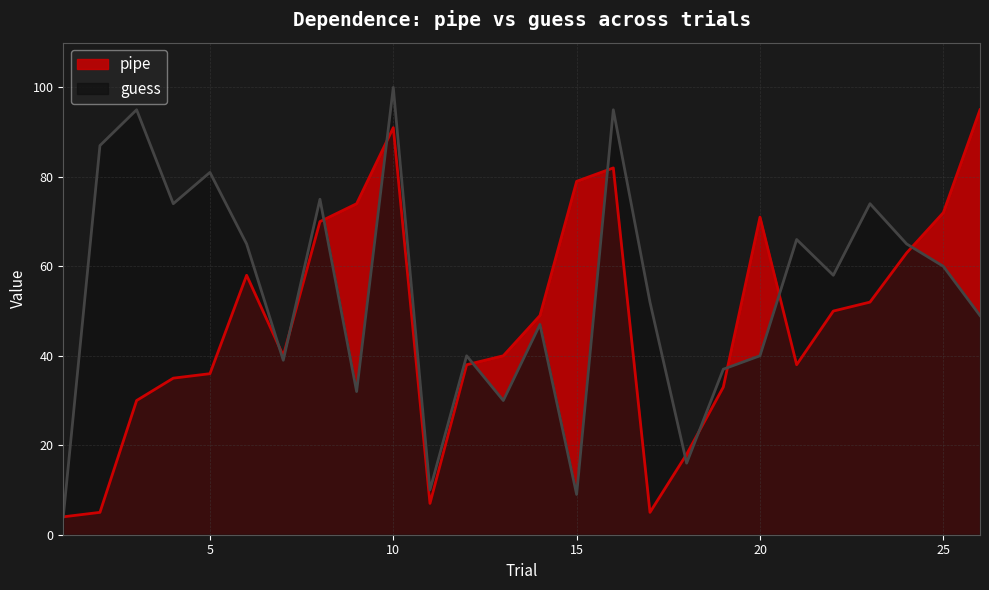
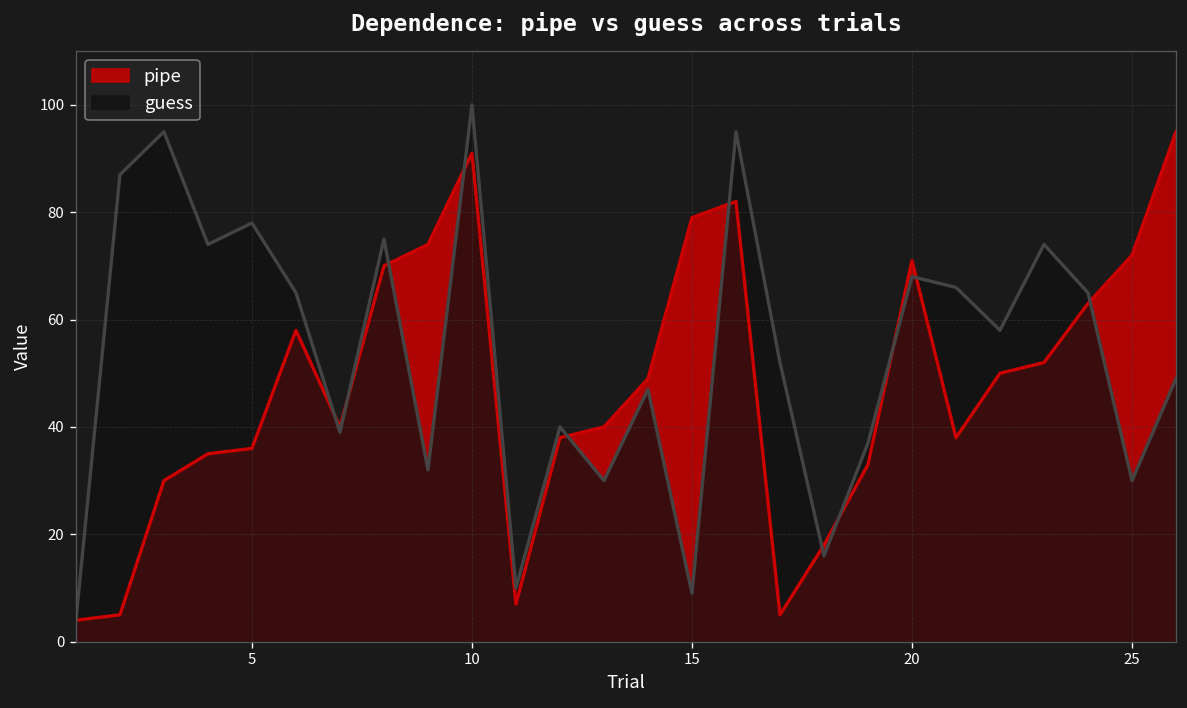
  {
    "pipe": {
      "5": 36,
      "10": 91,
      "15": 79,
      "20": 71,
      "25": 72
    },
    "guess": {
-     "5": 81,
+     "5": 78,
      "10": 100,
      "15": 9,
-     "20": 40,
-     "25": 60
+     "20": 68,
+     "25": 30
    }
  }
